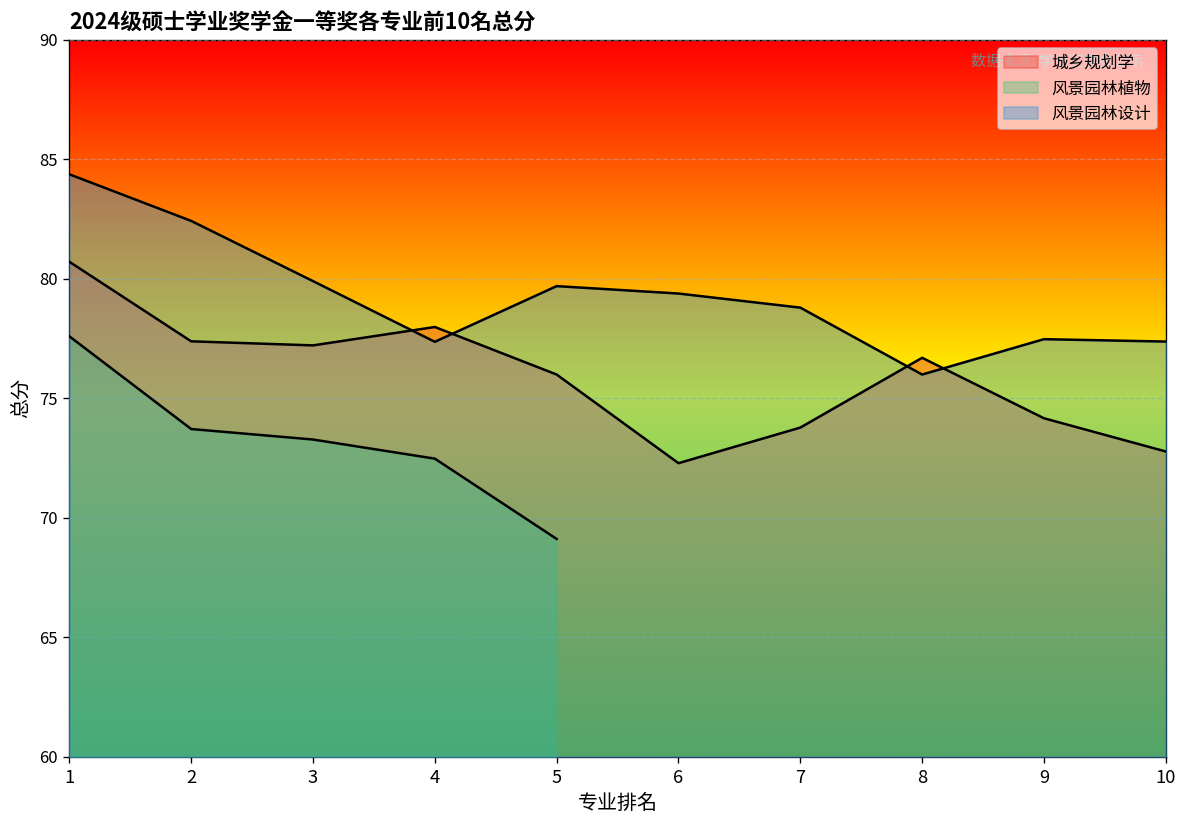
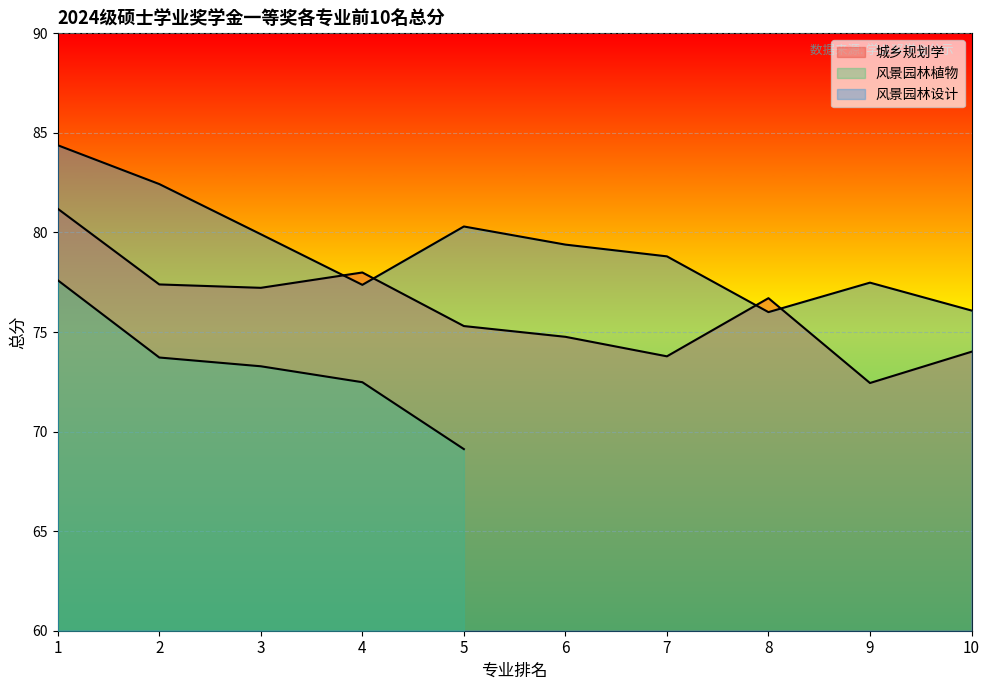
  {
    "城乡规划学": {
-     "1": 80.7,
+     "1": 81.2,
      "2": 77.4,
      "3": 77.2,
      "4": 78.0,
-     "5": 76.0,
-     "6": 72.3,
+     "5": 75.3,
+     "6": 74.8,
      "7": 73.8,
      "8": 76.7,
-     "9": 74.2,
-     "10": 72.8
+     "9": 72.4,
+     "10": 74.0
    },
    "风景园林植物": {
      "1": 77.6,
      "2": 73.7,
      "3": 73.3,
      "4": 72.5,
      "5": 69.1
    },
    "风景园林设计": {
      "1": 84.4,
      "2": 82.4,
      "3": 79.9,
      "4": 77.4,
-     "5": 79.7,
+     "5": 80.3,
      "6": 79.4,
      "7": 78.8,
      "8": 76.0,
      "9": 77.5,
-     "10": 77.4
+     "10": 76.1
    }
  }
